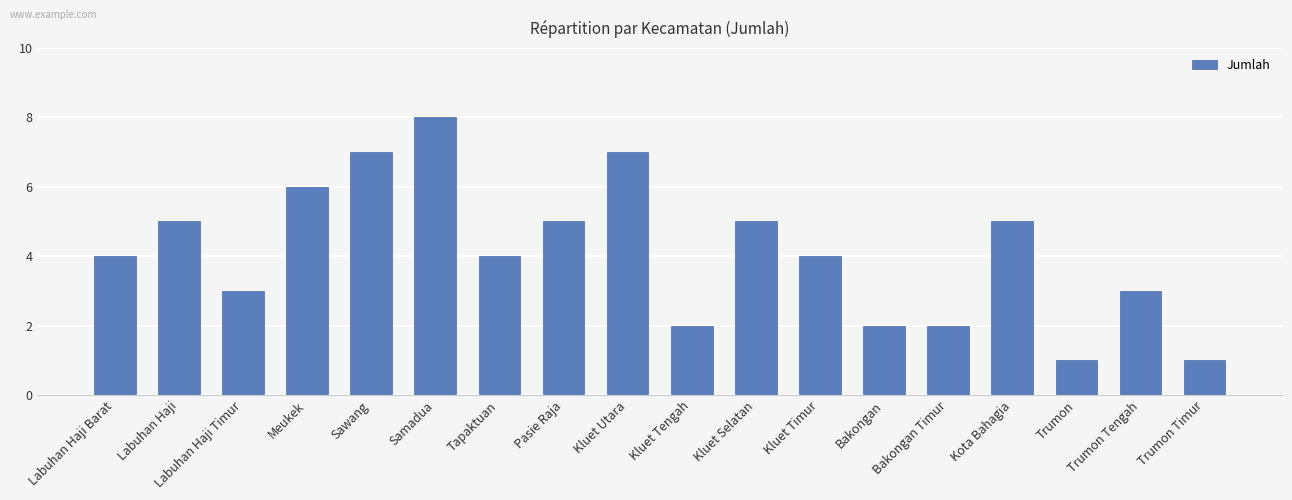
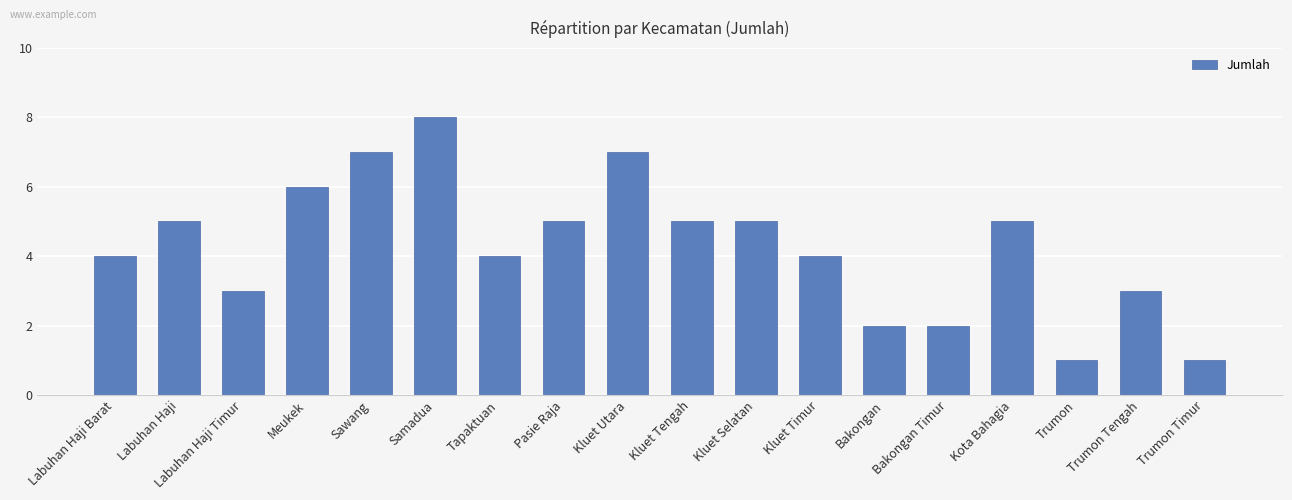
  {
    "Labuhan Haji Barat": 4,
    "Labuhan Haji": 5,
    "Labuhan Haji Timur": 3,
    "Meukek": 6,
    "Sawang": 7,
    "Samadua": 8,
    "Tapaktuan": 4,
    "Pasie Raja": 5,
    "Kluet Utara": 7,
-   "Kluet Tengah": 2,
+   "Kluet Tengah": 5,
    "Kluet Selatan": 5,
    "Kluet Timur": 4,
    "Bakongan": 2,
    "Bakongan Timur": 2,
    "Kota Bahagia": 5,
    "Trumon": 1,
    "Trumon Tengah": 3,
    "Trumon Timur": 1
  }
